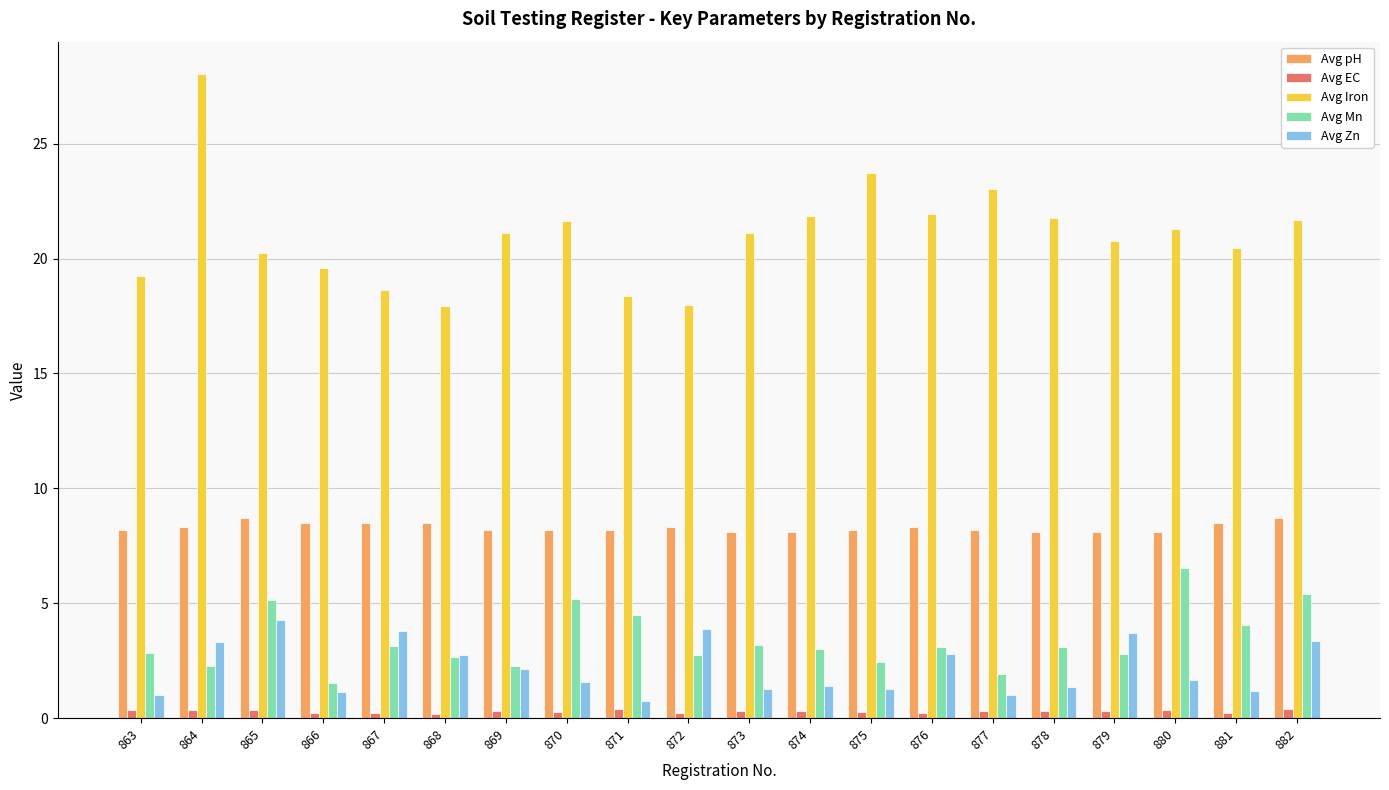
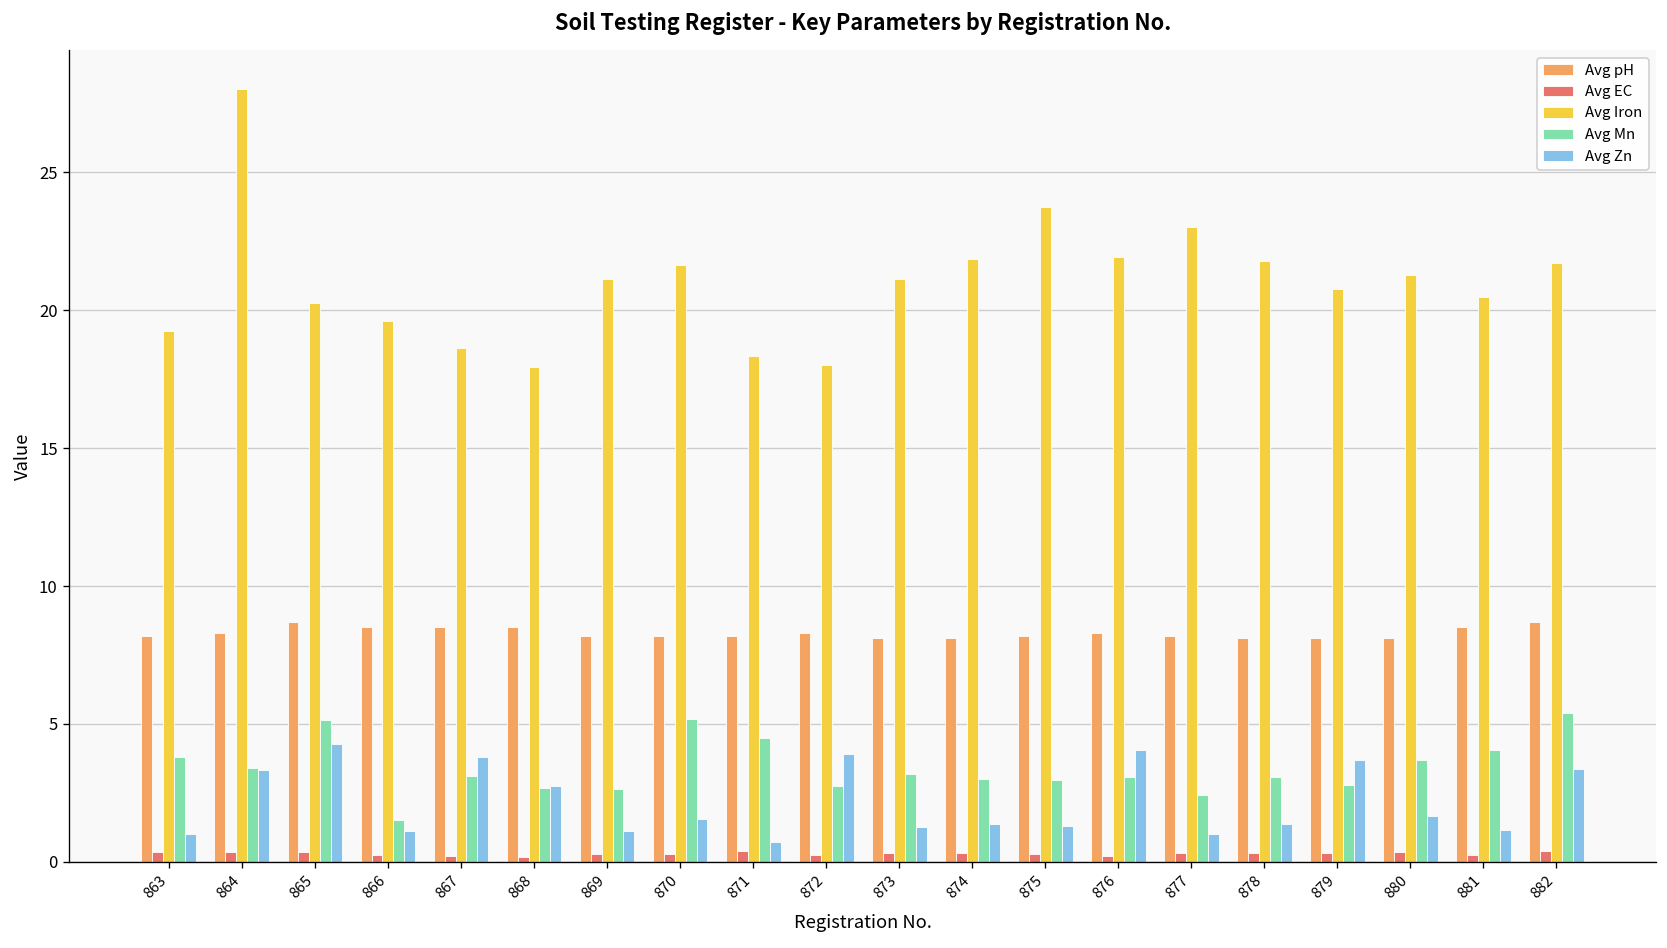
  {
    "Avg Mn": {
-     "863": 2.8,
-     "864": 2.3,
+     "863": 3.8,
+     "864": 3.4,
      "865": 5.2,
      "866": 1.5,
      "867": 3.1,
      "868": 2.7,
-     "869": 2.3,
+     "869": 2.6,
      "870": 5.2,
      "871": 4.5,
      "872": 2.8,
      "873": 3.2,
      "874": 3.0,
-     "875": 2.5,
+     "875": 3.0,
      "876": 3.1,
-     "877": 1.9,
+     "877": 2.4,
      "878": 3.1,
      "879": 2.8,
-     "880": 6.5,
+     "880": 3.7,
      "881": 4.0,
      "882": 5.4
    },
    "Avg Zn": {
      "863": 1.0,
      "864": 3.3,
      "865": 4.3,
      "866": 1.1,
      "867": 3.8,
      "868": 2.7,
-     "869": 2.1,
+     "869": 1.1,
      "870": 1.6,
      "871": 0.7,
      "872": 3.9,
      "873": 1.2,
      "874": 1.4,
      "875": 1.3,
-     "876": 2.8,
+     "876": 4.1,
      "877": 1.0,
      "878": 1.4,
      "879": 3.7,
      "880": 1.7,
      "881": 1.2,
      "882": 3.4
    }
  }
